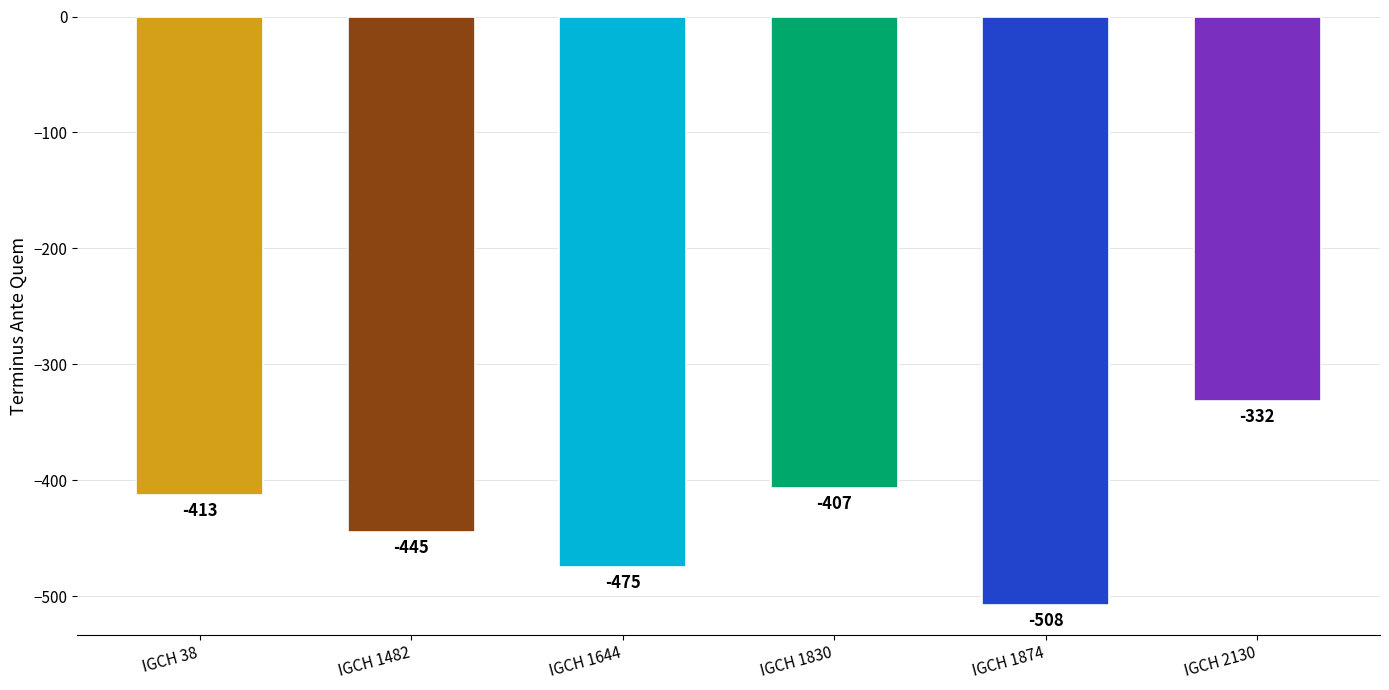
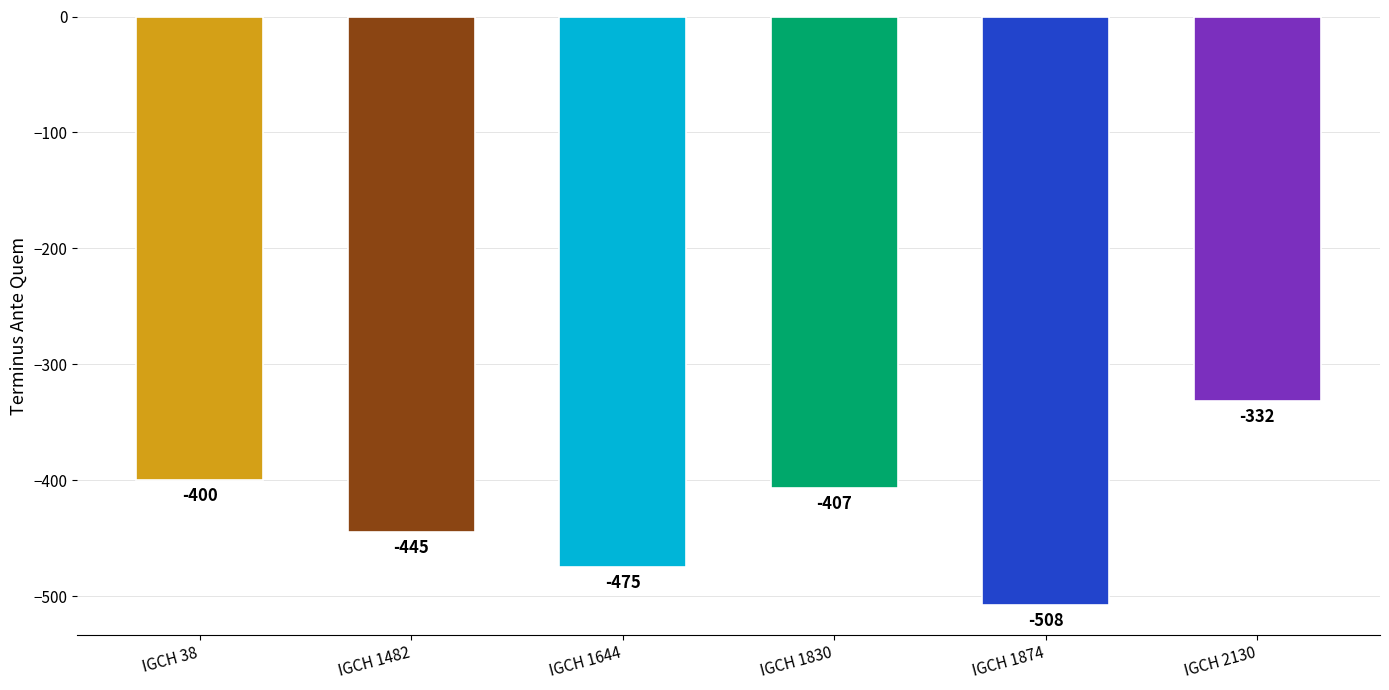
  {
-   "IGCH 38": -413,
+   "IGCH 38": -400,
    "IGCH 1482": -445,
    "IGCH 1644": -475,
    "IGCH 1830": -407,
    "IGCH 1874": -508,
    "IGCH 2130": -332
  }
